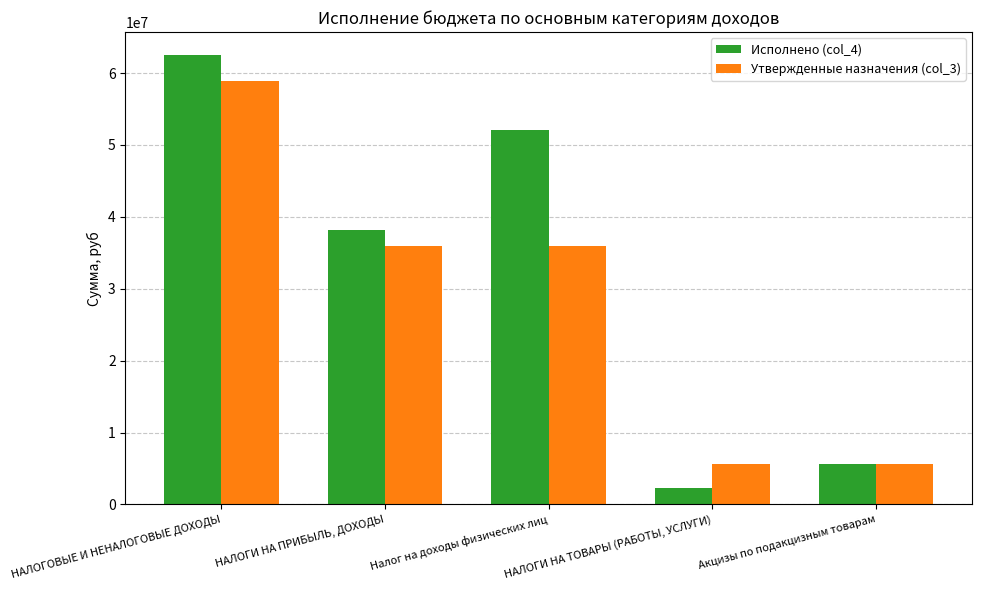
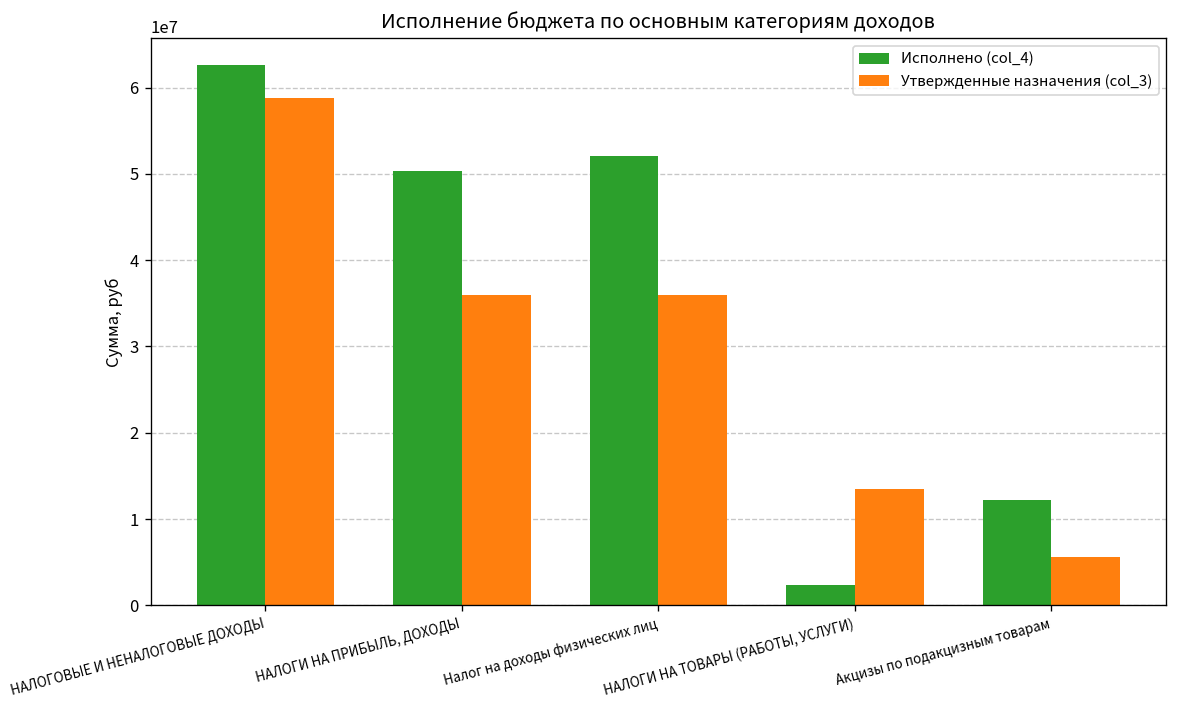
  {
    "Исполнено (col_4)": {
      "НАЛОГОВЫЕ И НЕНАЛОГОВЫЕ ДОХОДЫ": 63000000,
-     "НАЛОГИ НА ПРИБЫЛЬ, ДОХОДЫ": 38000000,
+     "НАЛОГИ НА ПРИБЫЛЬ, ДОХОДЫ": 50000000,
      "Налог на доходы физических лиц": 52000000,
      "НАЛОГИ НА ТОВАРЫ (РАБОТЫ, УСЛУГИ)": 2000000,
-     "Акцизы по подакцизным товарам": 6000000
+     "Акцизы по подакцизным товарам": 12000000
    },
    "Утвержденные назначения (col_3)": {
      "НАЛОГОВЫЕ И НЕНАЛОГОВЫЕ ДОХОДЫ": 59000000,
      "НАЛОГИ НА ПРИБЫЛЬ, ДОХОДЫ": 36000000,
      "Налог на доходы физических лиц": 36000000,
-     "НАЛОГИ НА ТОВАРЫ (РАБОТЫ, УСЛУГИ)": 6000000,
+     "НАЛОГИ НА ТОВАРЫ (РАБОТЫ, УСЛУГИ)": 13000000,
      "Акцизы по подакцизным товарам": 6000000
    }
  }
